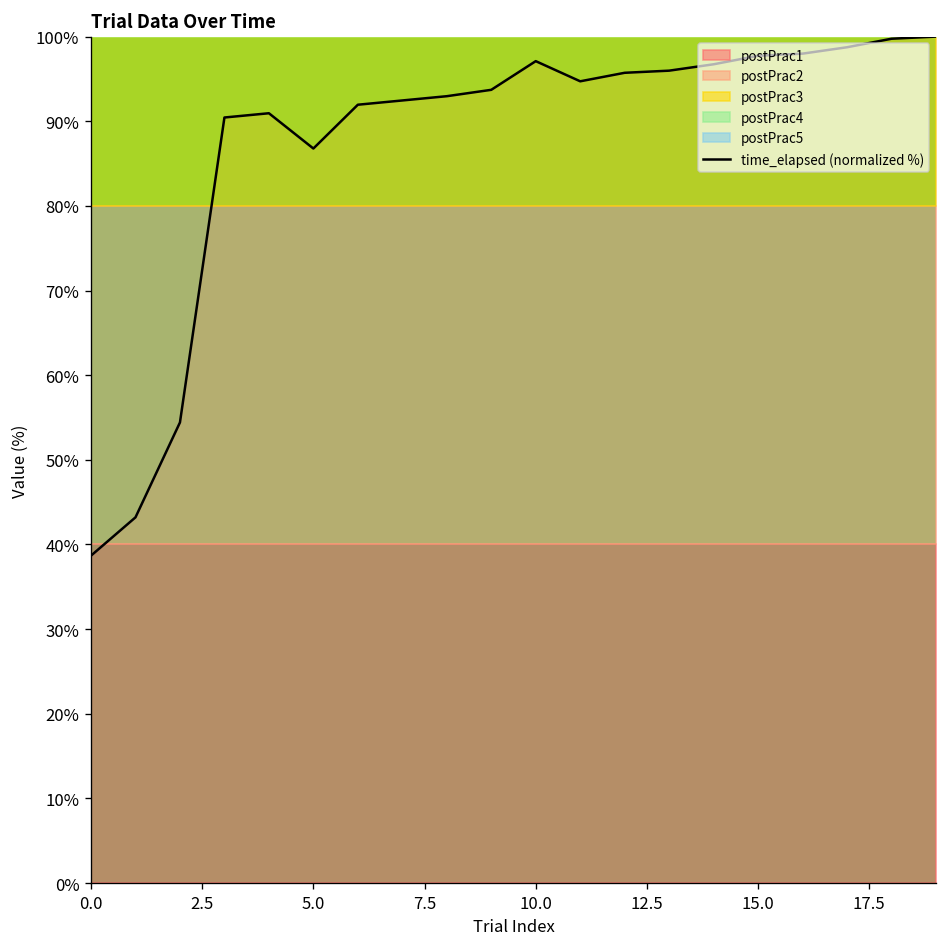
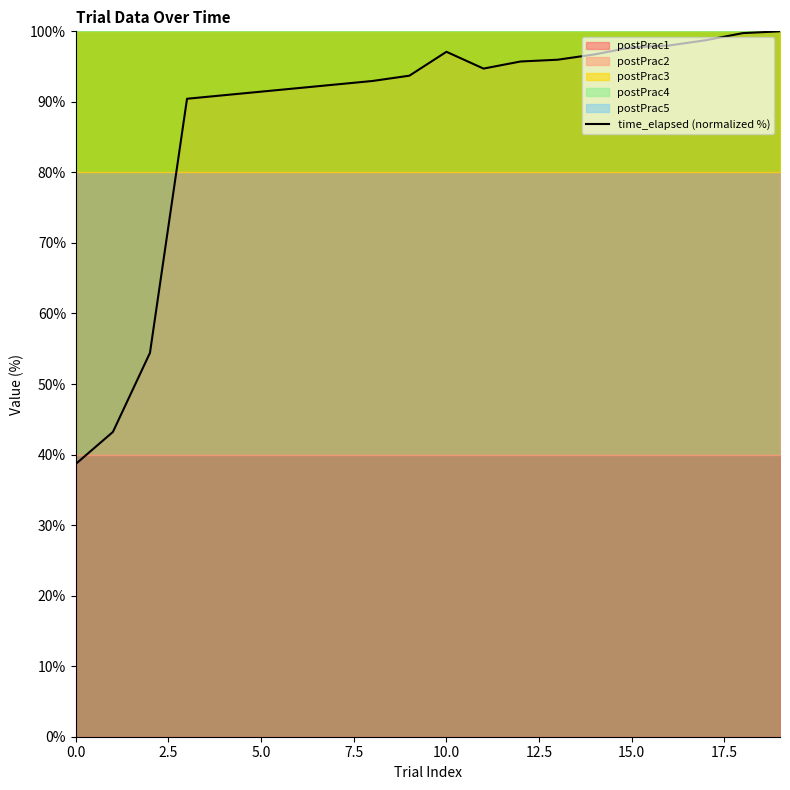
  {
    "time_elapsed (normalized %)": {
      "0.0": "39%",
-     "5.0": "87%",
+     "5.0": "91%",
      "10.0": "97%"
    },
    "postPrac3": {
      "0.0": "20%",
      "5.0": "20%",
      "10.0": "20%",
      "15.0": "20%"
    }
  }
